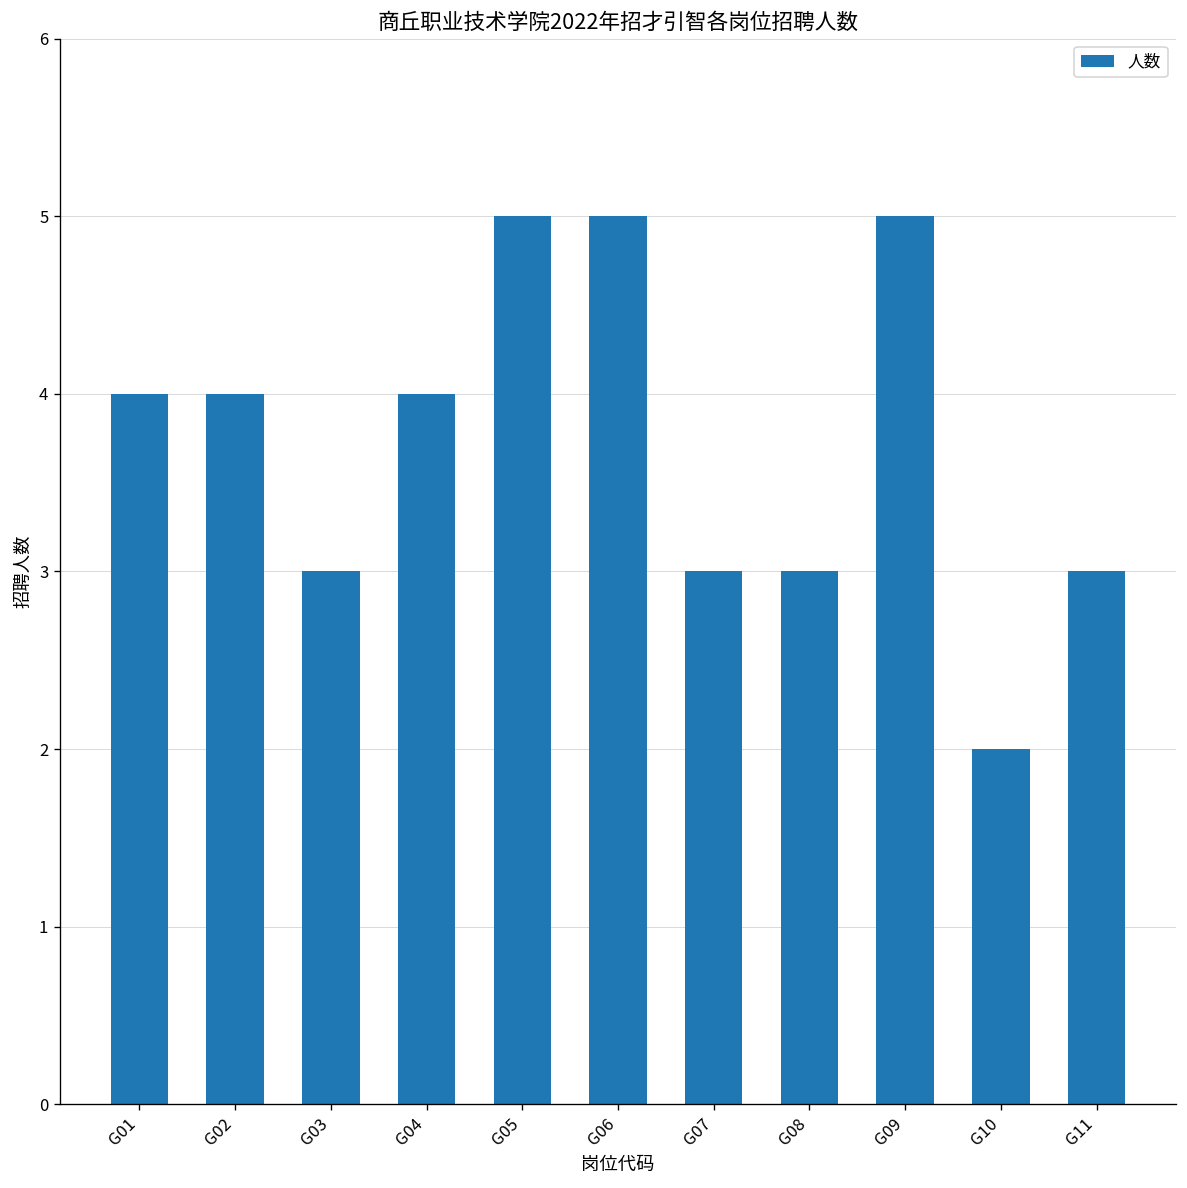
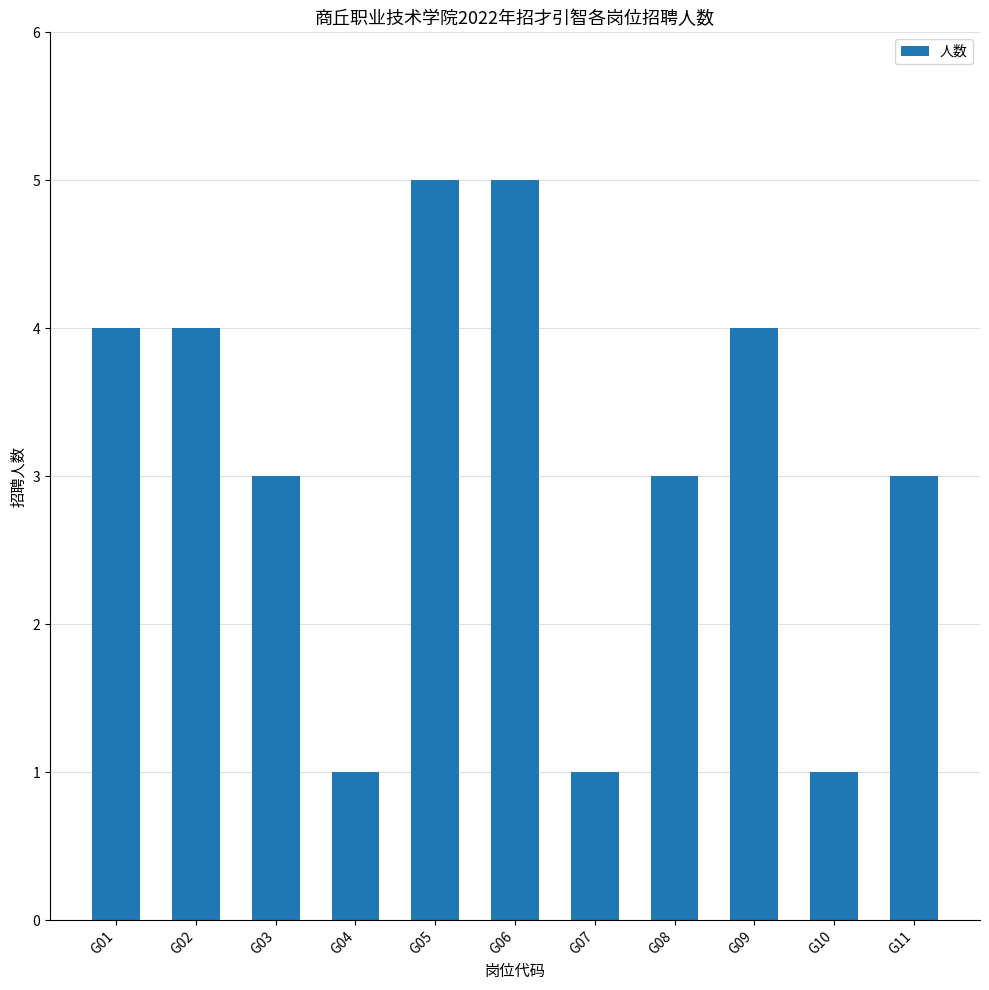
  {
    "G01": 4,
    "G02": 4,
    "G03": 3,
-   "G04": 4,
+   "G04": 1,
    "G05": 5,
    "G06": 5,
-   "G07": 3,
+   "G07": 1,
    "G08": 3,
-   "G09": 5,
-   "G10": 2,
+   "G09": 4,
+   "G10": 1,
    "G11": 3
  }
